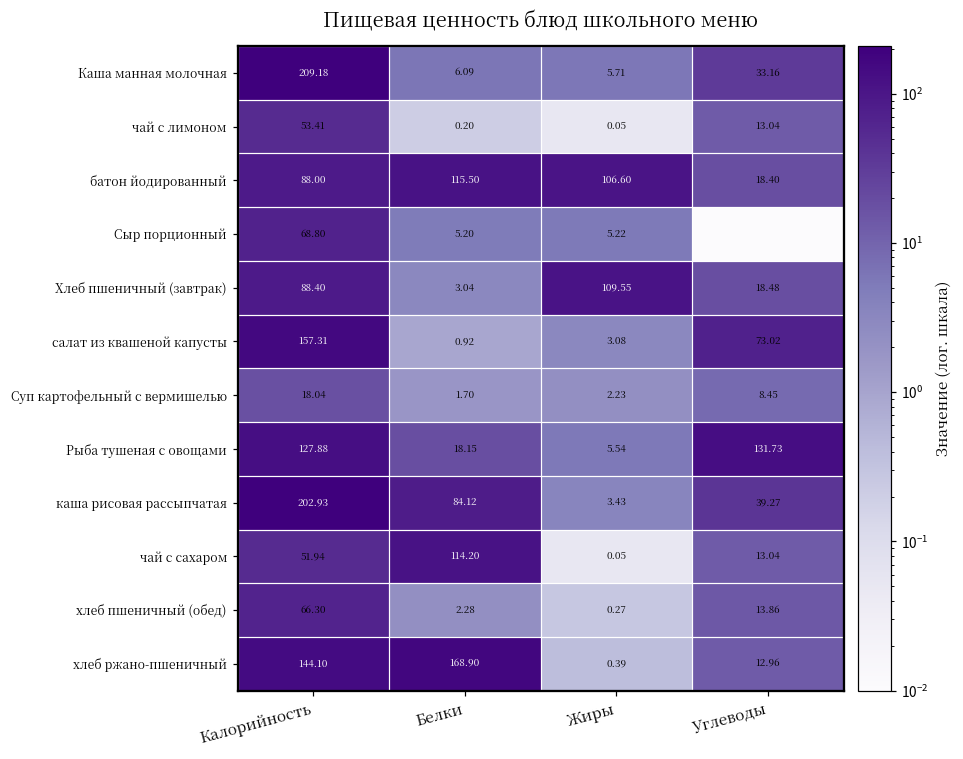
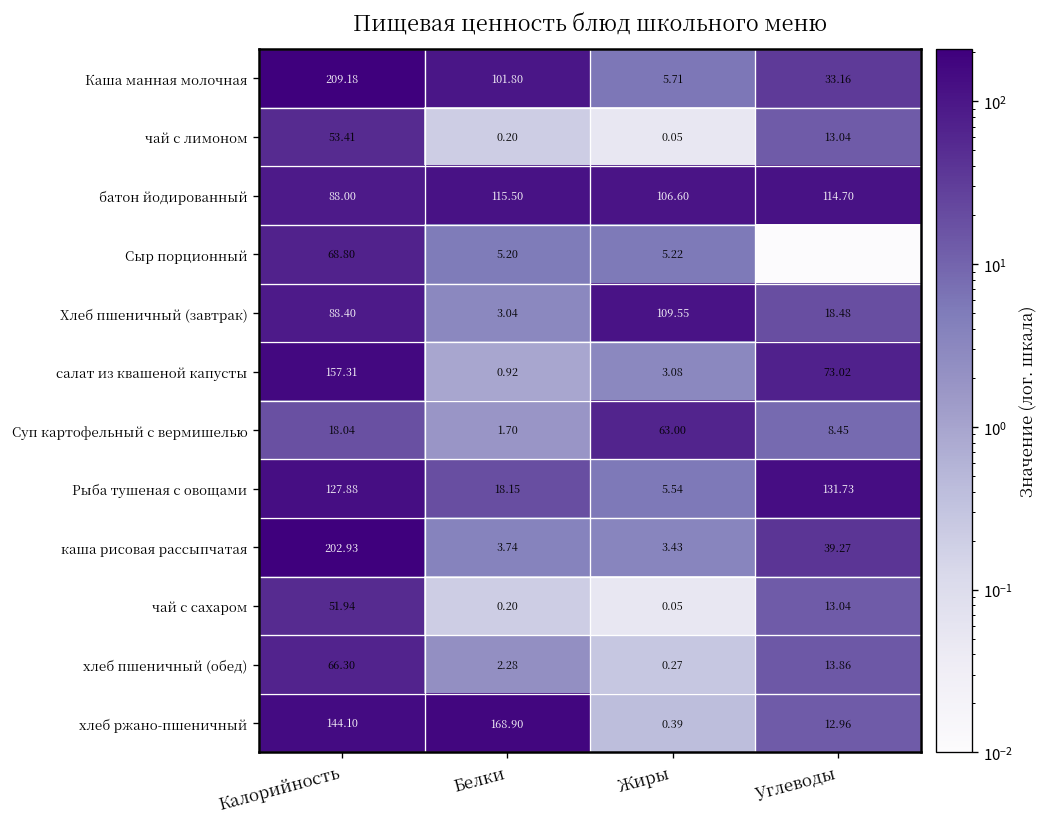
  {
    "Каша манная молочная": {
      "Калорийность": 209.18,
-     "Белки": 6.09,
+     "Белки": 101.80,
      "Жиры": 5.71,
      "Углеводы": 33.16
    },
    "чай с лимоном": {
      "Калорийность": 53.41,
      "Белки": 0.20,
      "Жиры": 0.05,
      "Углеводы": 13.04
    },
    "батон йодированный": {
      "Калорийность": 88.00,
      "Белки": 115.50,
      "Жиры": 106.60,
-     "Углеводы": 18.40
+     "Углеводы": 114.70
    },
    "Сыр порционный": {
      "Калорийность": 68.80,
      "Белки": 5.20,
      "Жиры": 5.22
    },
    "Хлеб пшеничный (завтрак)": {
      "Калорийность": 88.40,
      "Белки": 3.04,
      "Жиры": 109.55,
      "Углеводы": 18.48
    },
    "салат из квашеной капусты": {
      "Калорийность": 157.31,
      "Белки": 0.92,
      "Жиры": 3.08,
      "Углеводы": 73.02
    },
    "Суп картофельный с вермишелью": {
      "Калорийность": 18.04,
      "Белки": 1.70,
-     "Жиры": 2.23,
+     "Жиры": 63.00,
      "Углеводы": 8.45
    },
    "Рыба тушеная с овощами": {
      "Калорийность": 127.88,
      "Белки": 18.15,
      "Жиры": 5.54,
      "Углеводы": 131.73
    },
    "каша рисовая рассыпчатая": {
      "Калорийность": 202.93,
-     "Белки": 84.12,
+     "Белки": 3.74,
      "Жиры": 3.43,
      "Углеводы": 39.27
    },
    "чай с сахаром": {
      "Калорийность": 51.94,
-     "Белки": 114.20,
+     "Белки": 0.20,
      "Жиры": 0.05,
      "Углеводы": 13.04
    },
    "хлеб пшеничный (обед)": {
      "Калорийность": 66.30,
      "Белки": 2.28,
      "Жиры": 0.27,
      "Углеводы": 13.86
    },
    "хлеб ржано-пшеничный": {
      "Калорийность": 144.10,
      "Белки": 168.90,
      "Жиры": 0.39,
      "Углеводы": 12.96
    }
  }
